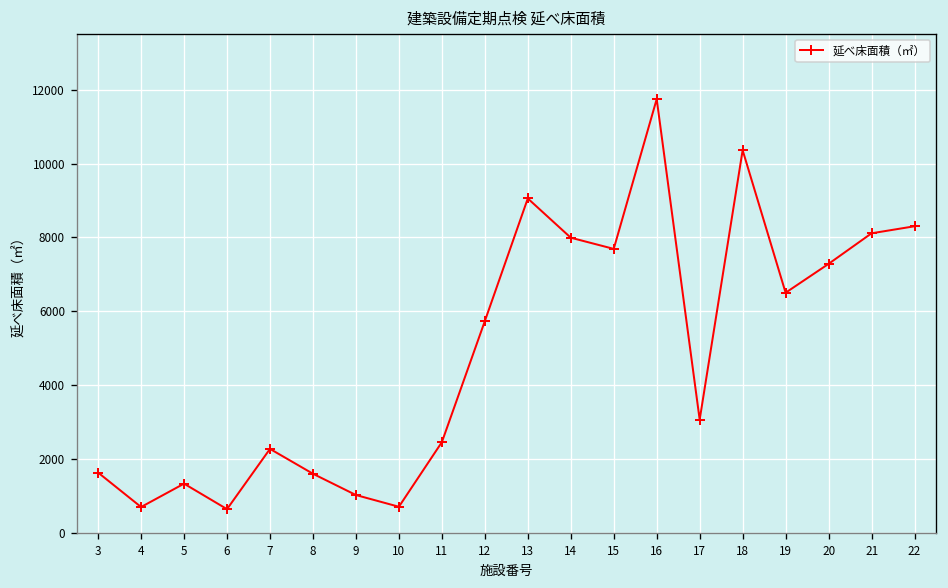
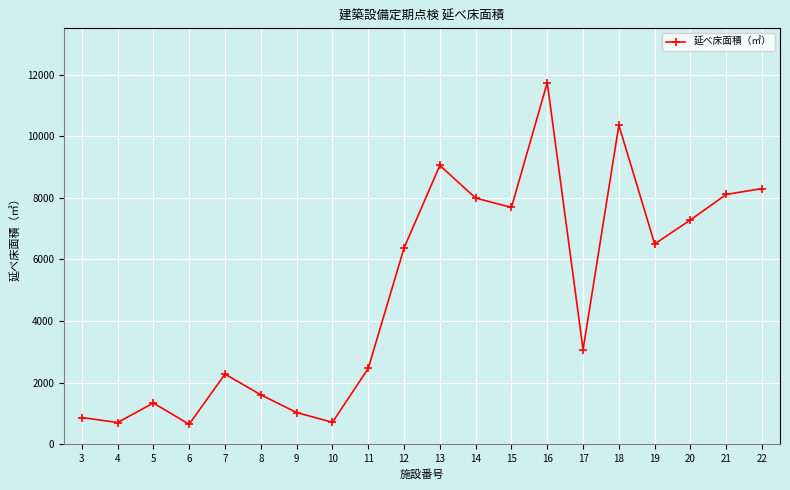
  {
-   "3": 1600,
+   "3": 900,
    "4": 700,
    "5": 1300,
    "6": 600,
    "7": 2300,
    "8": 1600,
    "9": 1000,
    "10": 700,
    "11": 2500,
-   "12": 5700,
+   "12": 6400,
    "13": 9100,
    "14": 8000,
    "15": 7700,
    "16": 11700,
    "17": 3100,
    "18": 10400,
    "19": 6500,
    "20": 7300,
    "21": 8100,
    "22": 8300
  }
